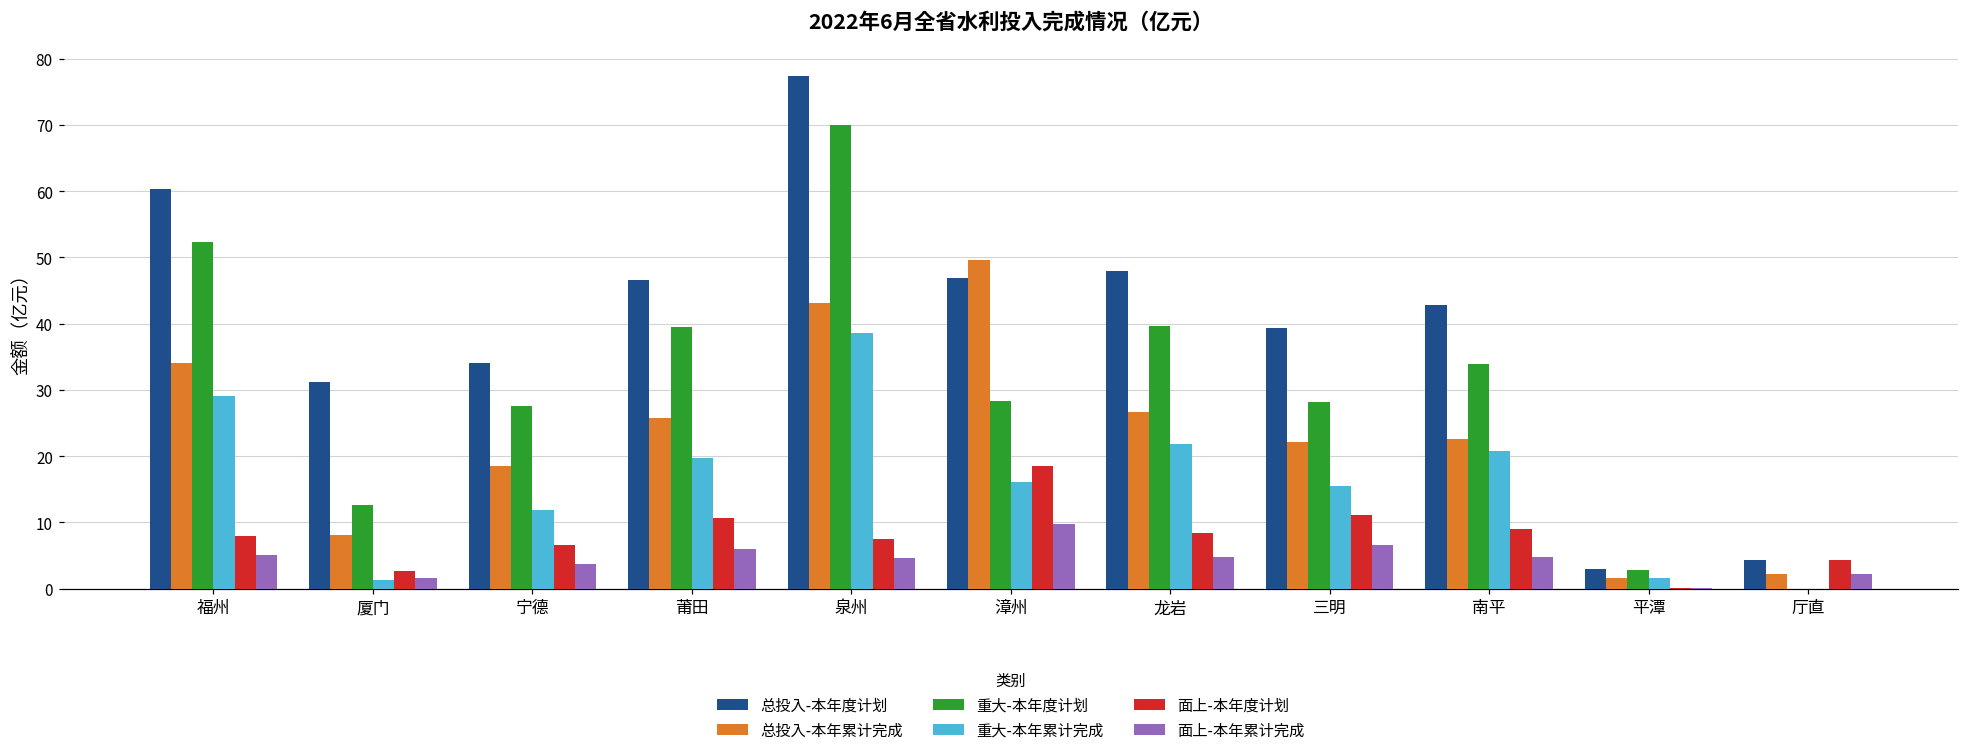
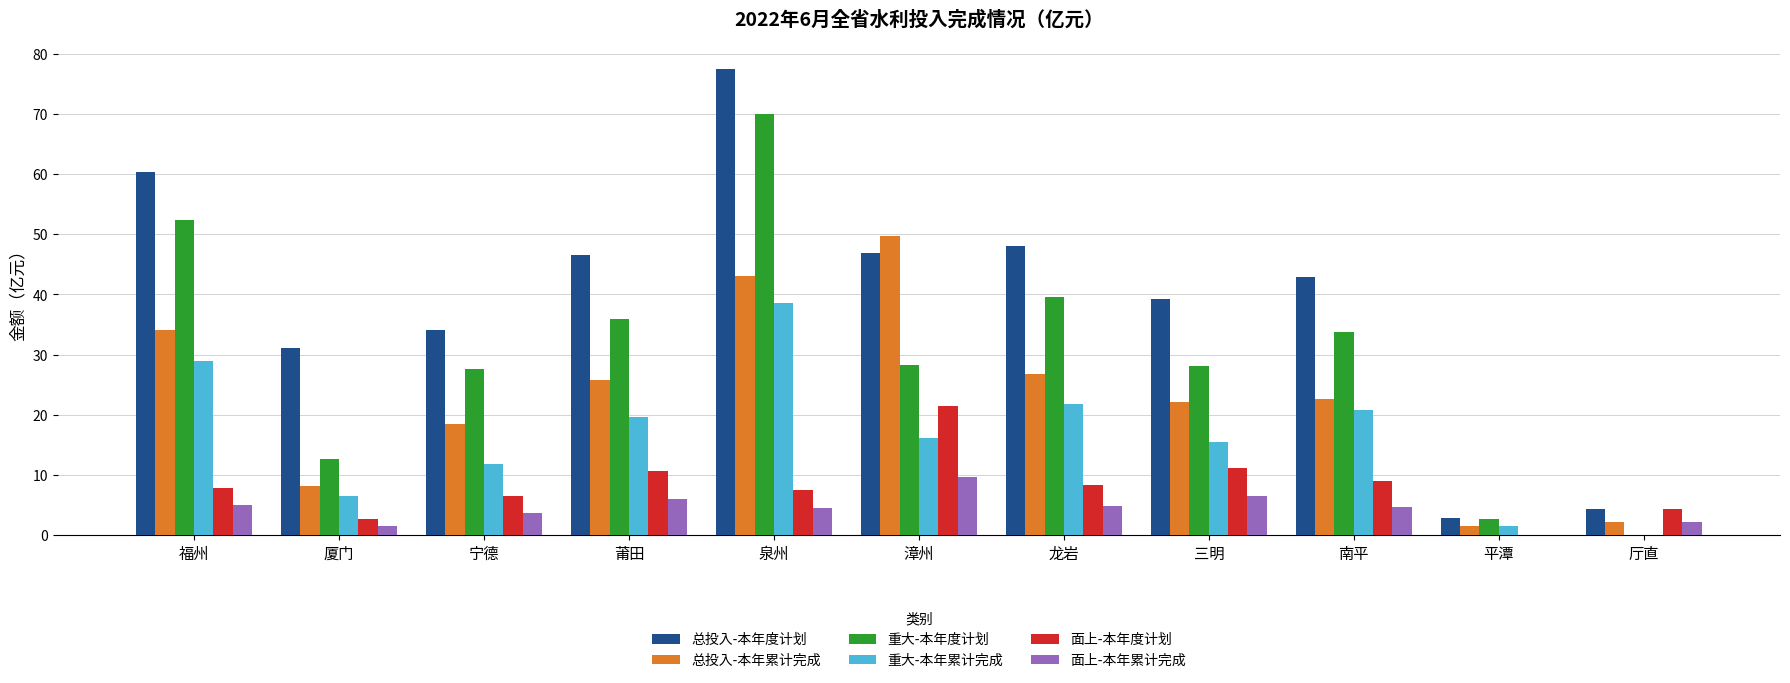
  {
    "总投入-本年度计划": {
      "福州": 60,
      "厦门": 31,
      "宁德": 34,
      "莆田": 47,
      "泉州": 77,
      "漳州": 47,
      "龙岩": 48,
      "三明": 39,
      "南平": 43,
      "平潭": 3,
      "厅直": 4
    },
    "总投入-本年累计完成": {
      "福州": 34,
      "厦门": 8,
      "宁德": 19,
      "莆田": 26,
      "泉州": 43,
      "漳州": 50,
      "龙岩": 27,
      "三明": 22,
      "南平": 23,
      "平潭": 2,
      "厅直": 2
    },
    "重大-本年度计划": {
      "福州": 52,
      "厦门": 13,
      "宁德": 28,
-     "莆田": 40,
+     "莆田": 36,
      "泉州": 70,
      "漳州": 28,
      "龙岩": 40,
      "三明": 28,
      "南平": 34,
      "平潭": 3,
      "厅直": 0
    },
    "重大-本年累计完成": {
      "福州": 29,
-     "厦门": 1,
+     "厦门": 7,
      "宁德": 12,
      "莆田": 20,
      "泉州": 39,
      "漳州": 16,
      "龙岩": 22,
      "三明": 16,
      "南平": 21,
      "平潭": 2,
      "厅直": 0
    },
    "面上-本年度计划": {
      "福州": 8,
      "厦门": 3,
      "宁德": 7,
      "莆田": 11,
      "泉州": 7,
-     "漳州": 19,
+     "漳州": 21,
      "龙岩": 8,
      "三明": 11,
      "南平": 9,
      "厅直": 4
    },
    "面上-本年累计完成": {
      "福州": 5,
      "厦门": 2,
      "宁德": 4,
      "莆田": 6,
      "泉州": 5,
      "漳州": 10,
      "龙岩": 5,
      "三明": 7,
      "南平": 5,
      "厅直": 2
    }
  }
